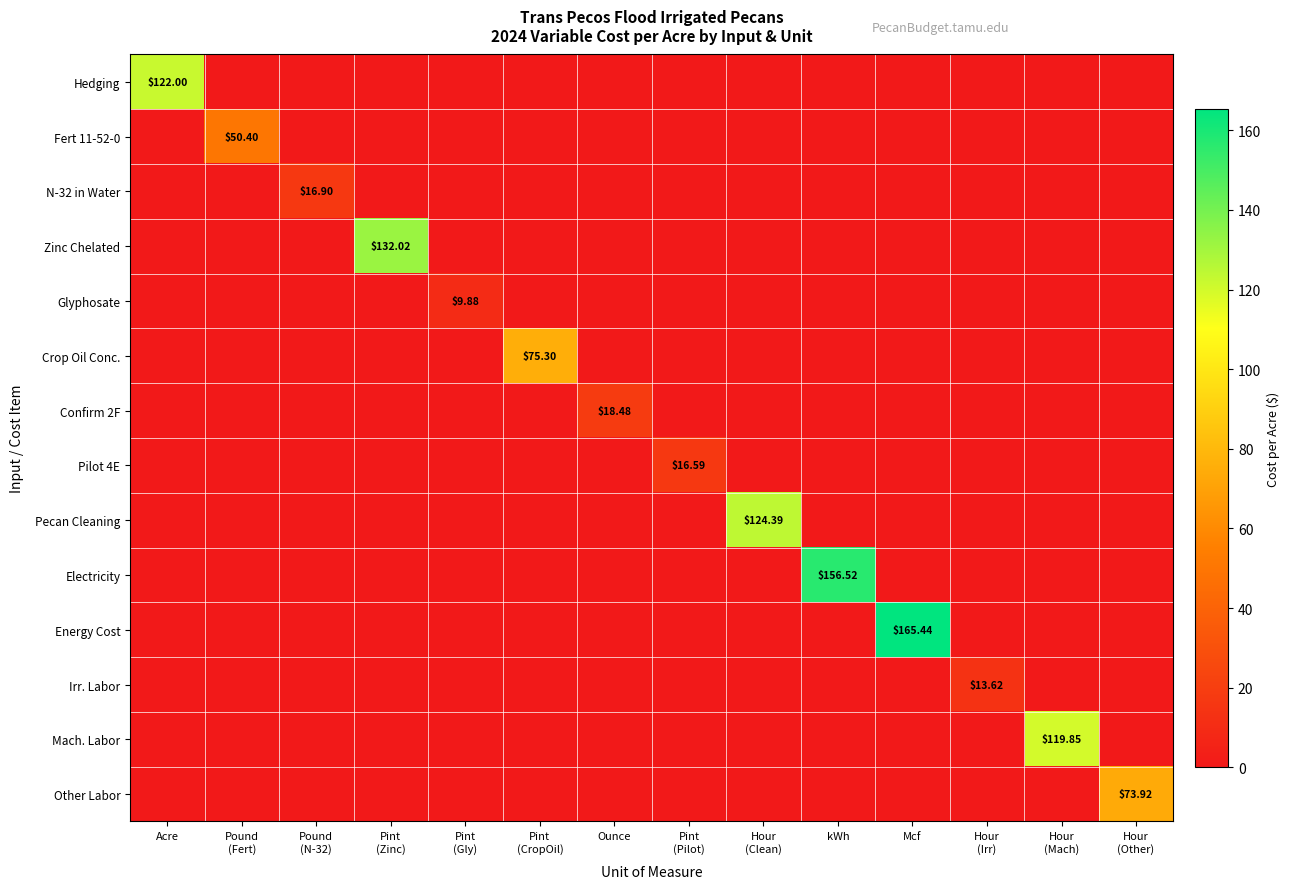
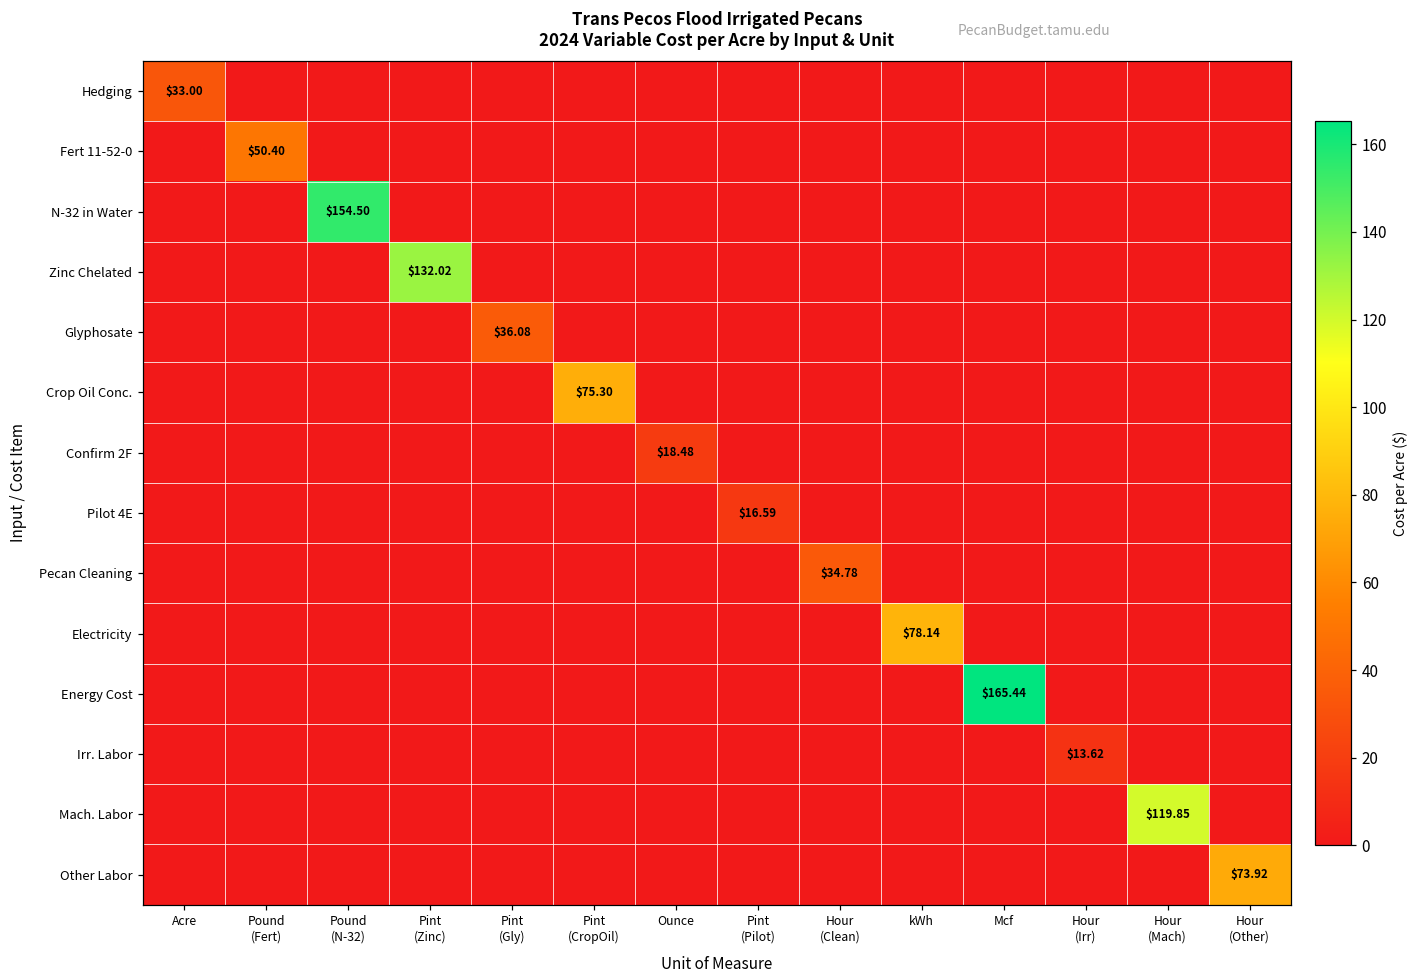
  {
    "Hedging": {
-     "Acre": "$122.00"
+     "Acre": "$33.00"
    },
    "Fert 11-52-0": {
      "Pound (Fert)": "$50.40"
    },
    "N-32 in Water": {
-     "Pound (N-32)": "$16.90"
+     "Pound (N-32)": "$154.50"
    },
    "Zinc Chelated": {
      "Pint (Zinc)": "$132.02"
    },
    "Glyphosate": {
-     "Pint (Gly)": "$9.88"
+     "Pint (Gly)": "$36.08"
    },
    "Crop Oil Conc.": {
      "Pint (CropOil)": "$75.30"
    },
    "Confirm 2F": {
      "Ounce": "$18.48"
    },
    "Pilot 4E": {
      "Pint (Pilot)": "$16.59"
    },
    "Pecan Cleaning": {
-     "Hour (Clean)": "$124.39"
+     "Hour (Clean)": "$34.78"
    },
    "Electricity": {
-     "kWh": "$156.52"
+     "kWh": "$78.14"
    },
    "Energy Cost": {
      "Mcf": "$165.44"
    },
    "Irr. Labor": {
      "Hour (Irr)": "$13.62"
    },
    "Mach. Labor": {
      "Hour (Mach)": "$119.85"
    },
    "Other Labor": {
      "Hour (Other)": "$73.92"
    }
  }
